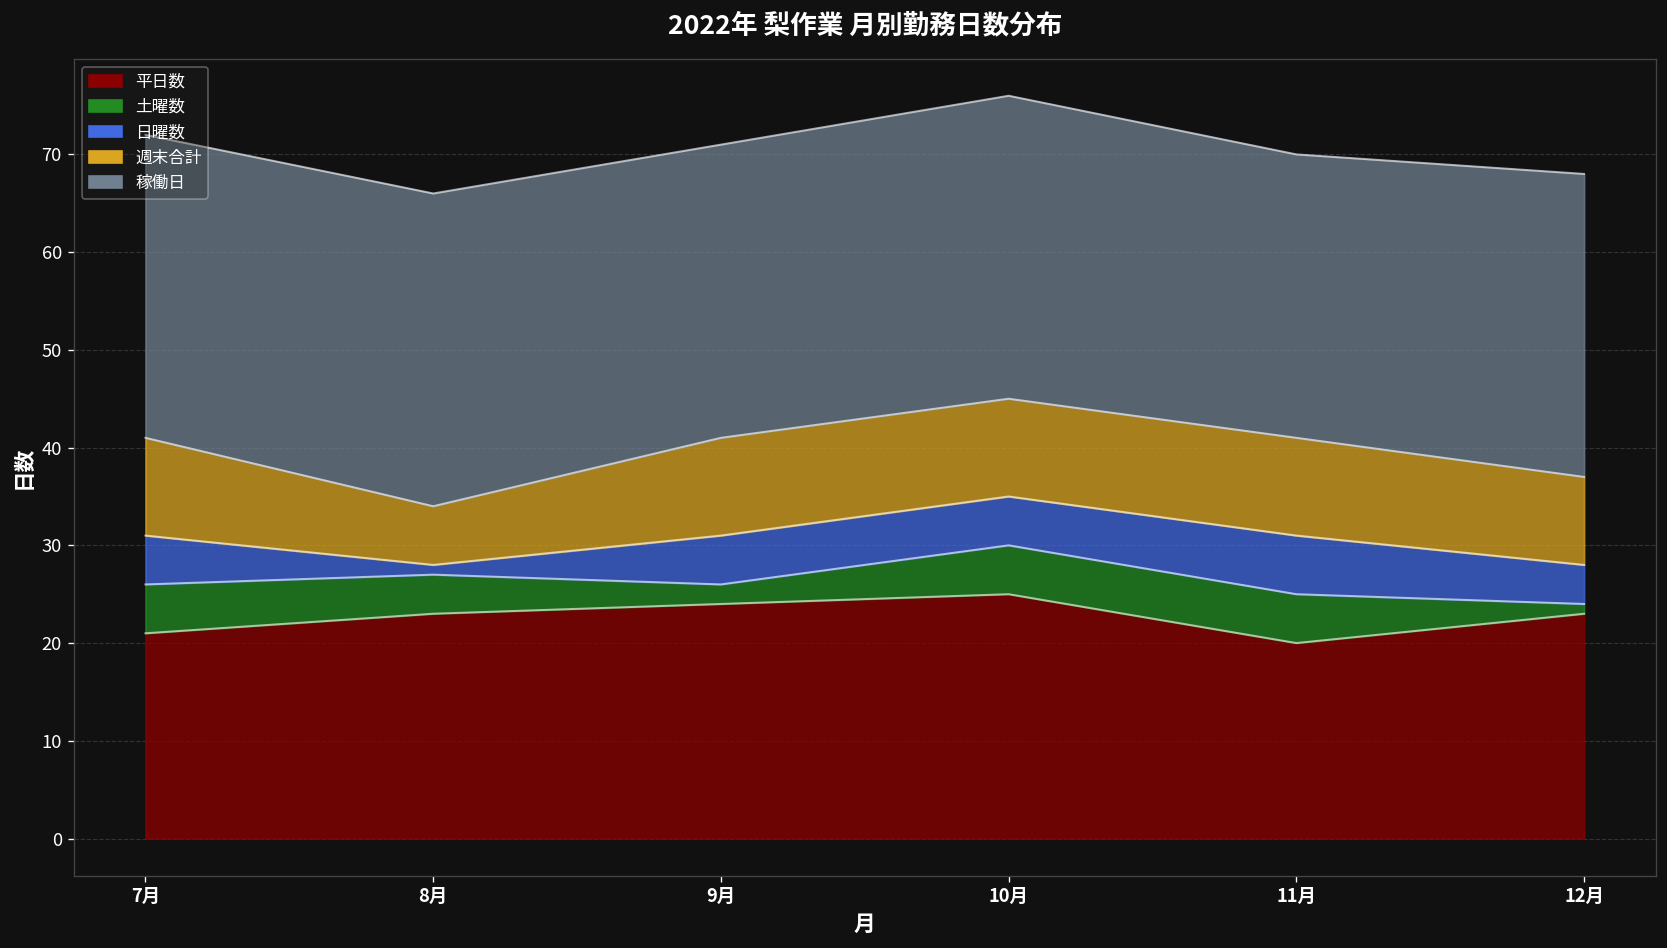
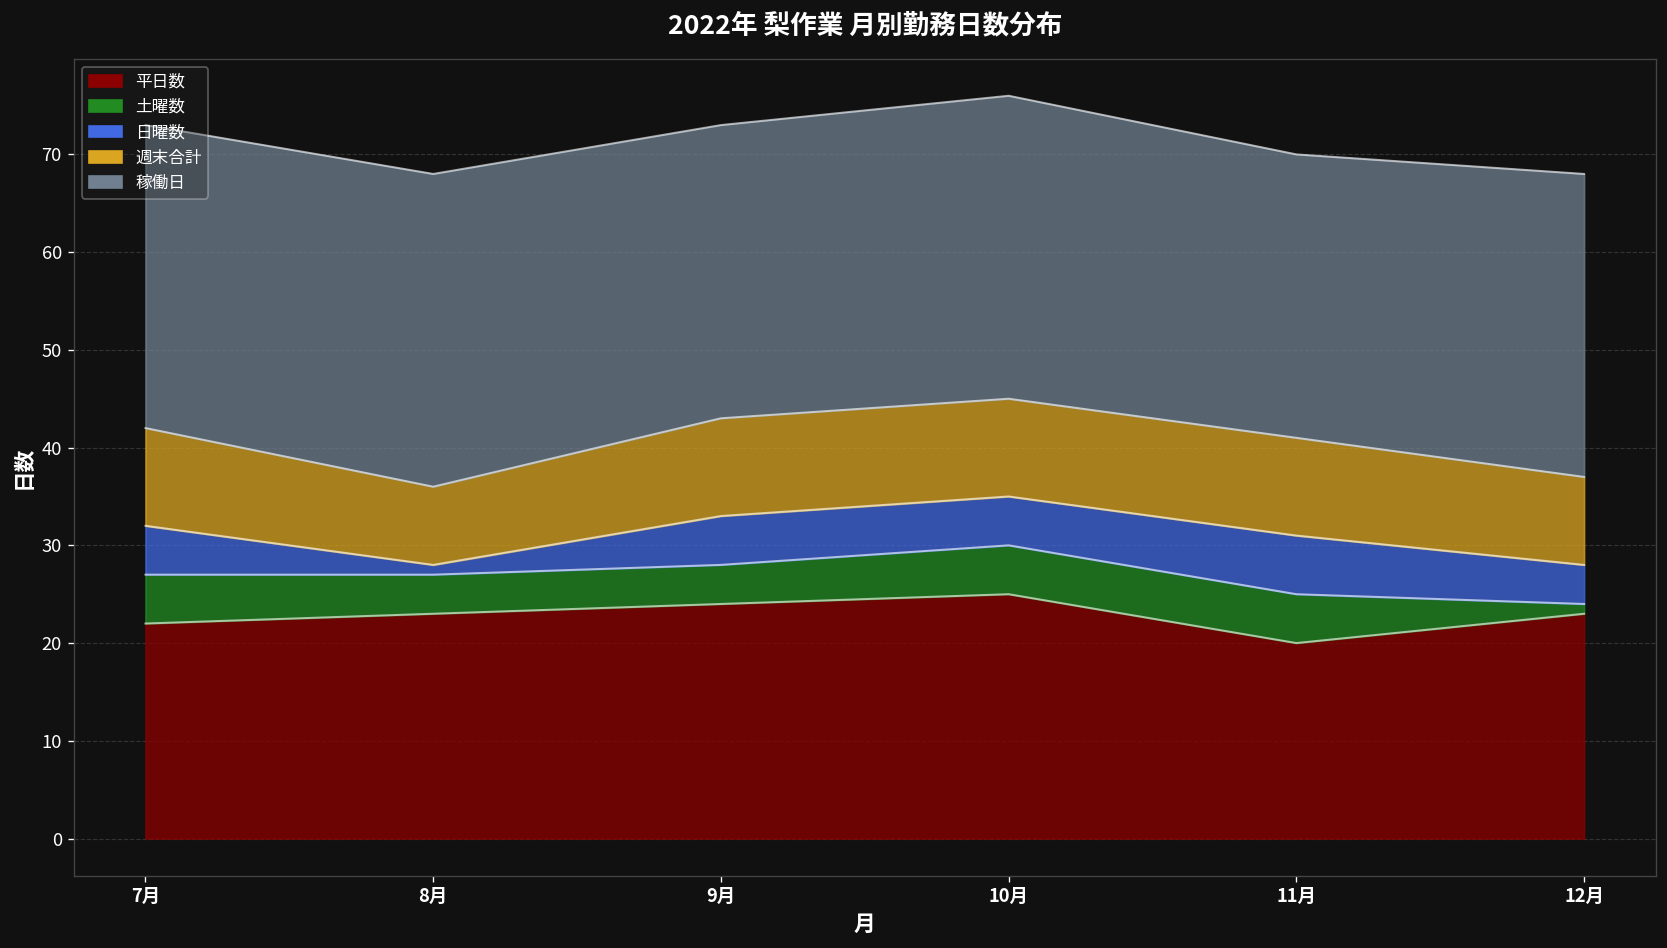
  {
    "平日数": {
-     "7月": 21,
+     "7月": 22,
      "8月": 23,
      "9月": 24,
      "10月": 25,
      "11月": 20,
      "12月": 23
    },
    "土曜数": {
      "7月": 5,
      "8月": 4,
-     "9月": 2,
+     "9月": 4,
      "10月": 5,
      "11月": 5,
      "12月": 1
    },
    "日曜数": {
      "7月": 5,
      "8月": 1,
      "9月": 5,
      "10月": 5,
      "11月": 6,
      "12月": 4
    },
    "週末合計": {
      "7月": 10,
-     "8月": 6,
+     "8月": 8,
      "9月": 10,
      "10月": 10,
      "11月": 10,
      "12月": 9
    },
    "稼働日": {
      "8月": 32,
      "9月": 30,
      "10月": 31,
      "11月": 29,
      "12月": 31
    }
  }
